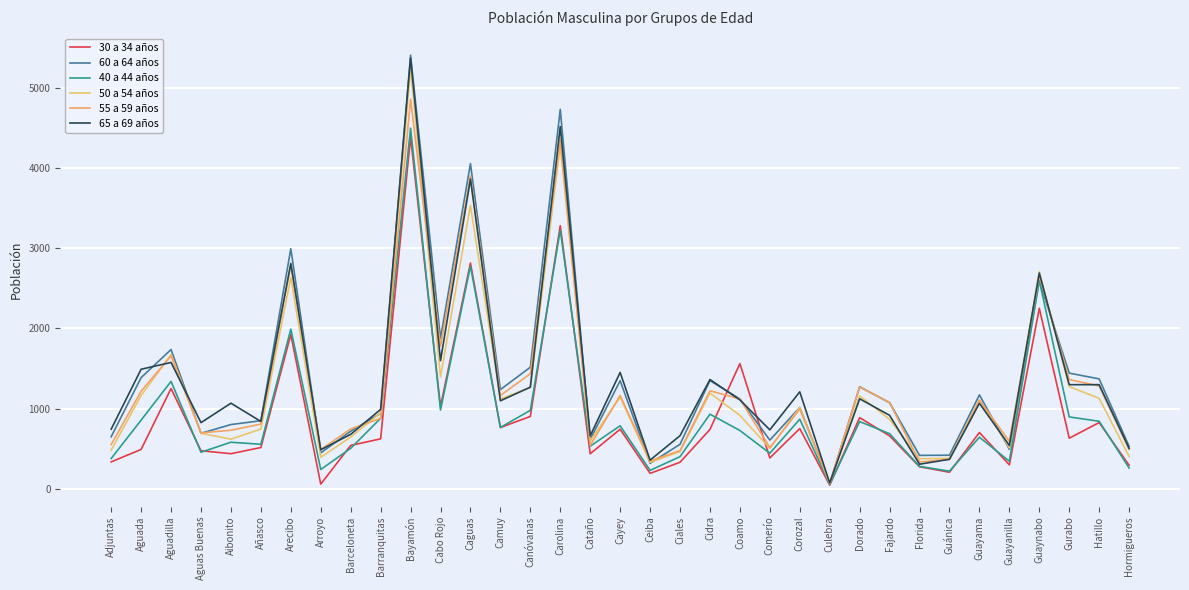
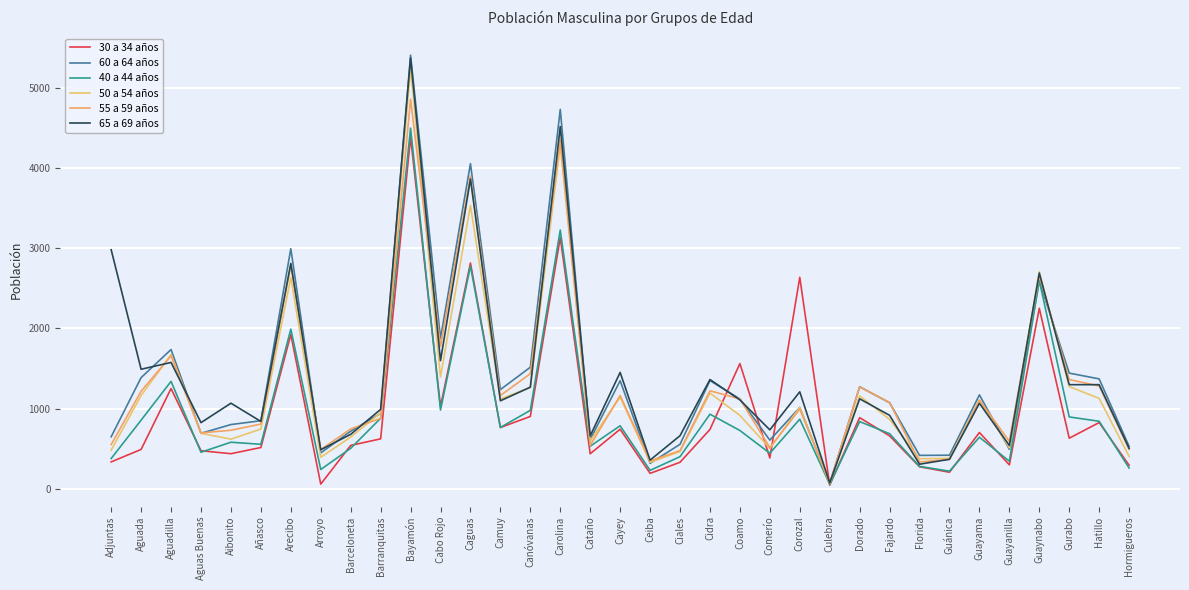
  {
    "30 a 34 años": {
      "Adjuntas": 300,
      "Aguada": 500,
      "Aguadilla": 1300,
      "Aibonito": 400,
      "Añasco": 500,
      "Arecibo": 1900,
      "Arroyo": 100,
      "Barceloneta": 500,
      "Barranquitas": 600,
      "Bayamón": 4400,
      "Cabo Rojo": 1000,
      "Caguas": 2800,
      "Canóvanas": 900,
-     "Carolina": 3300,
+     "Carolina": 3100,
      "Cataño": 400,
      "Cayey": 700,
      "Ceiba": 200,
      "Ciales": 300,
      "Cidra": 700,
      "Coamo": 1600,
      "Comerío": 400,
-     "Corozal": 800,
+     "Corozal": 2600,
      "Dorado": 900,
      "Guayama": 700,
      "Guayanilla": 300,
      "Guaynabo": 2300,
      "Gurabo": 600,
      "Hormigueros": 300
    },
    "65 a 69 años": {
-     "Adjuntas": 700,
+     "Adjuntas": 3000,
      "Aguada": 1500,
      "Aguadilla": 1600,
      "Aguas Buenas": 800,
      "Aibonito": 1100,
      "Barceloneta": 700,
      "Barranquitas": 1000,
      "Bayamón": 5400,
      "Cabo Rojo": 1600,
      "Caguas": 3900,
      "Carolina": 4500,
      "Cataño": 700,
      "Cayey": 1500,
      "Ciales": 700,
      "Comerío": 700,
      "Corozal": 1200,
      "Dorado": 1100,
      "Fajardo": 900,
      "Guayama": 1100
    }
  }
